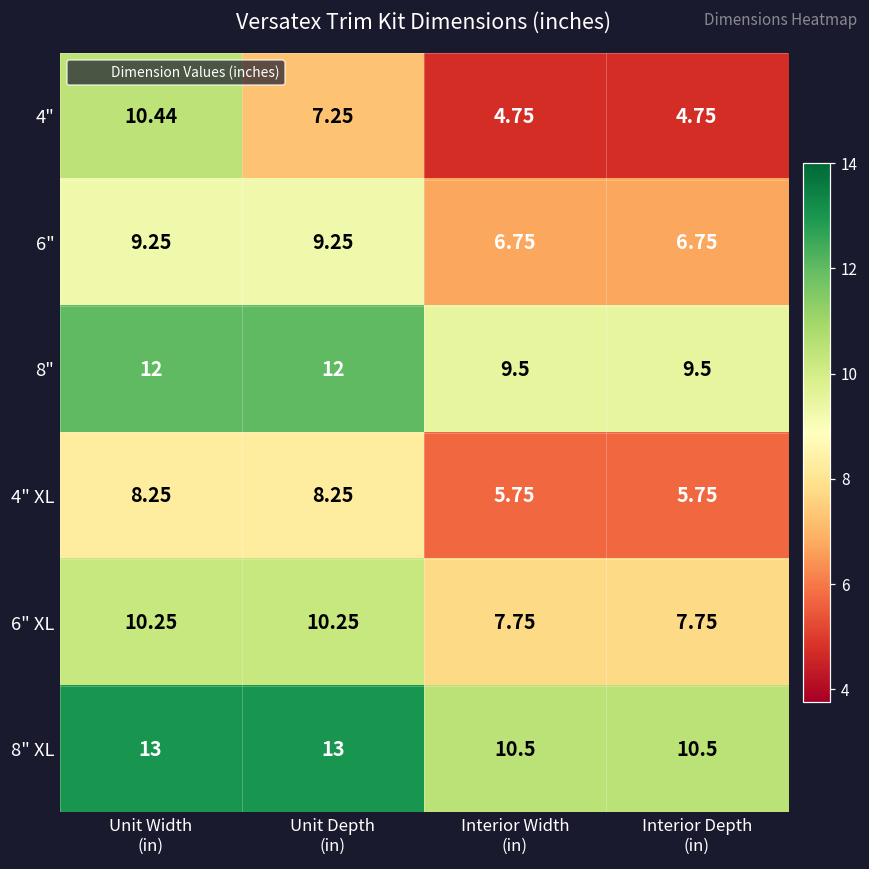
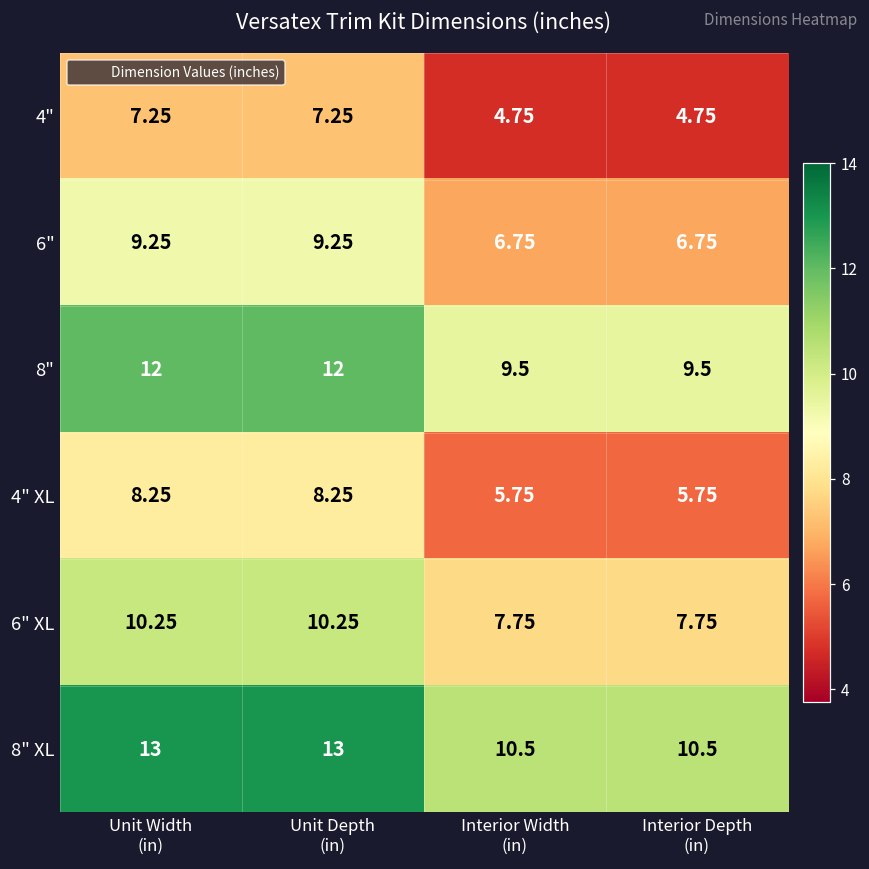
  {
    "4\"": {
-     "Unit Width (in)": 10.44,
+     "Unit Width (in)": 7.25,
      "Unit Depth (in)": 7.25,
      "Interior Width (in)": 4.75,
      "Interior Depth (in)": 4.75
    },
    "6\"": {
      "Unit Width (in)": 9.25,
      "Unit Depth (in)": 9.25,
      "Interior Width (in)": 6.75,
      "Interior Depth (in)": 6.75
    },
    "8\"": {
      "Unit Width (in)": 12,
      "Unit Depth (in)": 12,
      "Interior Width (in)": 9.5,
      "Interior Depth (in)": 9.5
    },
    "4\" XL": {
      "Unit Width (in)": 8.25,
      "Unit Depth (in)": 8.25,
      "Interior Width (in)": 5.75,
      "Interior Depth (in)": 5.75
    },
    "6\" XL": {
      "Unit Width (in)": 10.25,
      "Unit Depth (in)": 10.25,
      "Interior Width (in)": 7.75,
      "Interior Depth (in)": 7.75
    },
    "8\" XL": {
      "Unit Width (in)": 13,
      "Unit Depth (in)": 13,
      "Interior Width (in)": 10.5,
      "Interior Depth (in)": 10.5
    }
  }
